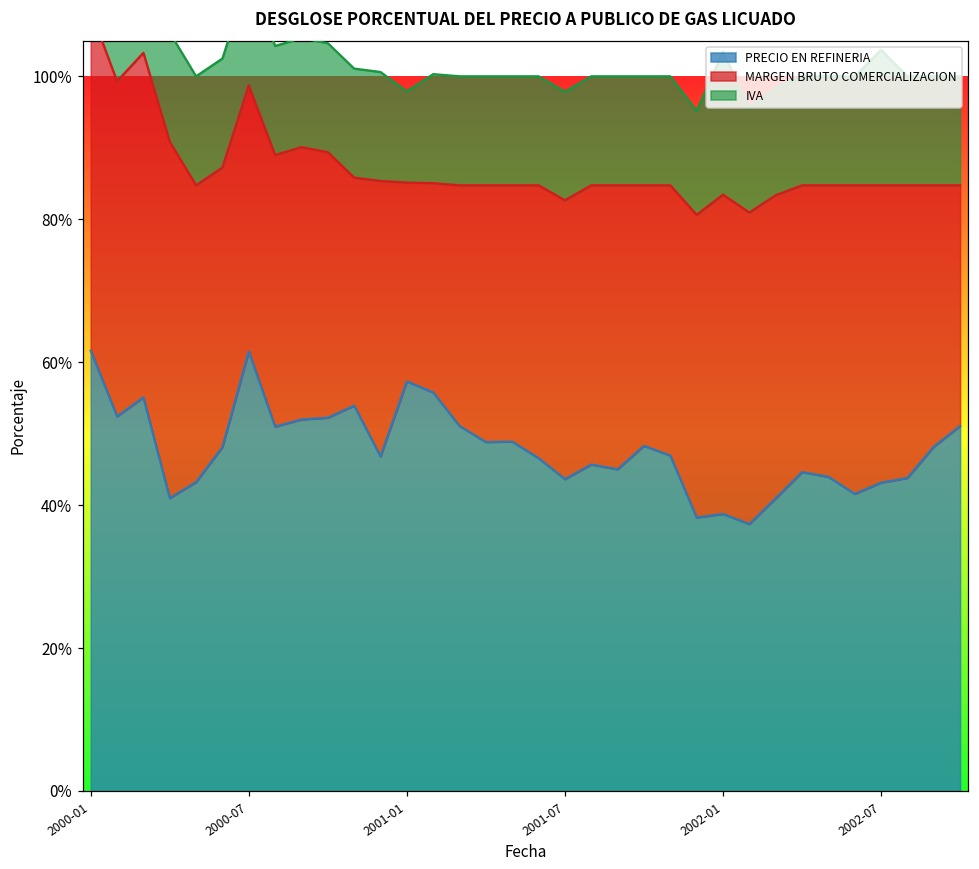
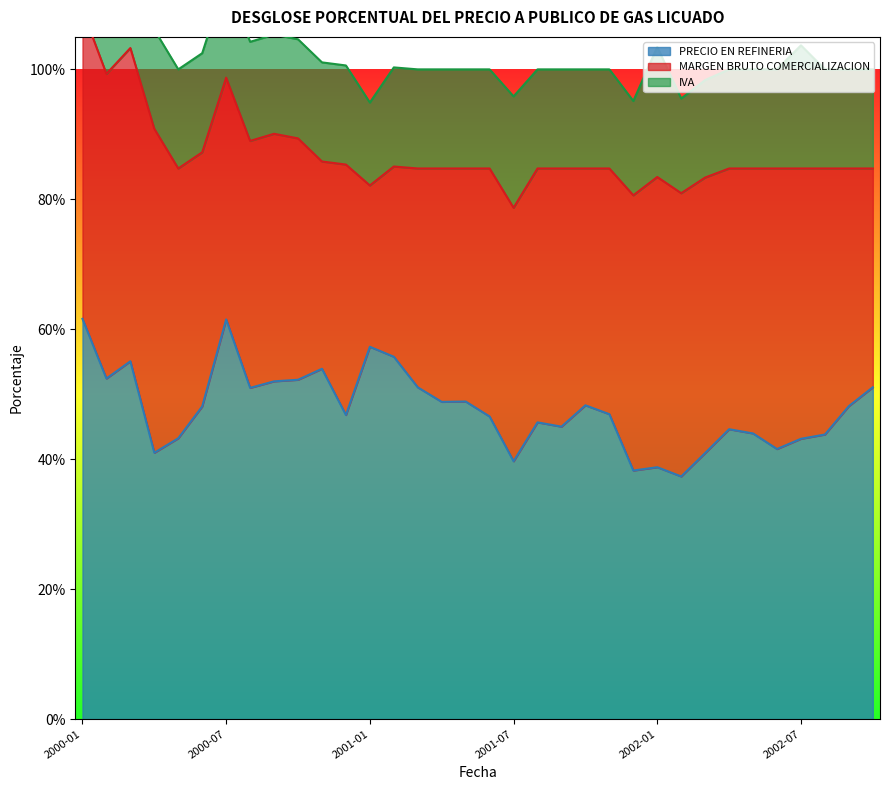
  {
    "PRECIO EN REFINERIA": {
      "2000-01": "62%",
      "2000-07": "62%",
      "2001-01": "57%",
-     "2001-07": "44%",
+     "2001-07": "40%",
      "2002-01": "39%",
      "2002-07": "43%"
    },
    "MARGEN BRUTO COMERCIALIZACION": {
      "2000-07": "37%",
-     "2001-01": "28%",
+     "2001-01": "25%",
      "2001-07": "39%",
      "2002-01": "45%",
      "2002-07": "42%"
    },
    "IVA": {
      "2001-01": "13%",
-     "2001-07": "15%"
+     "2001-07": "17%"
    }
  }
